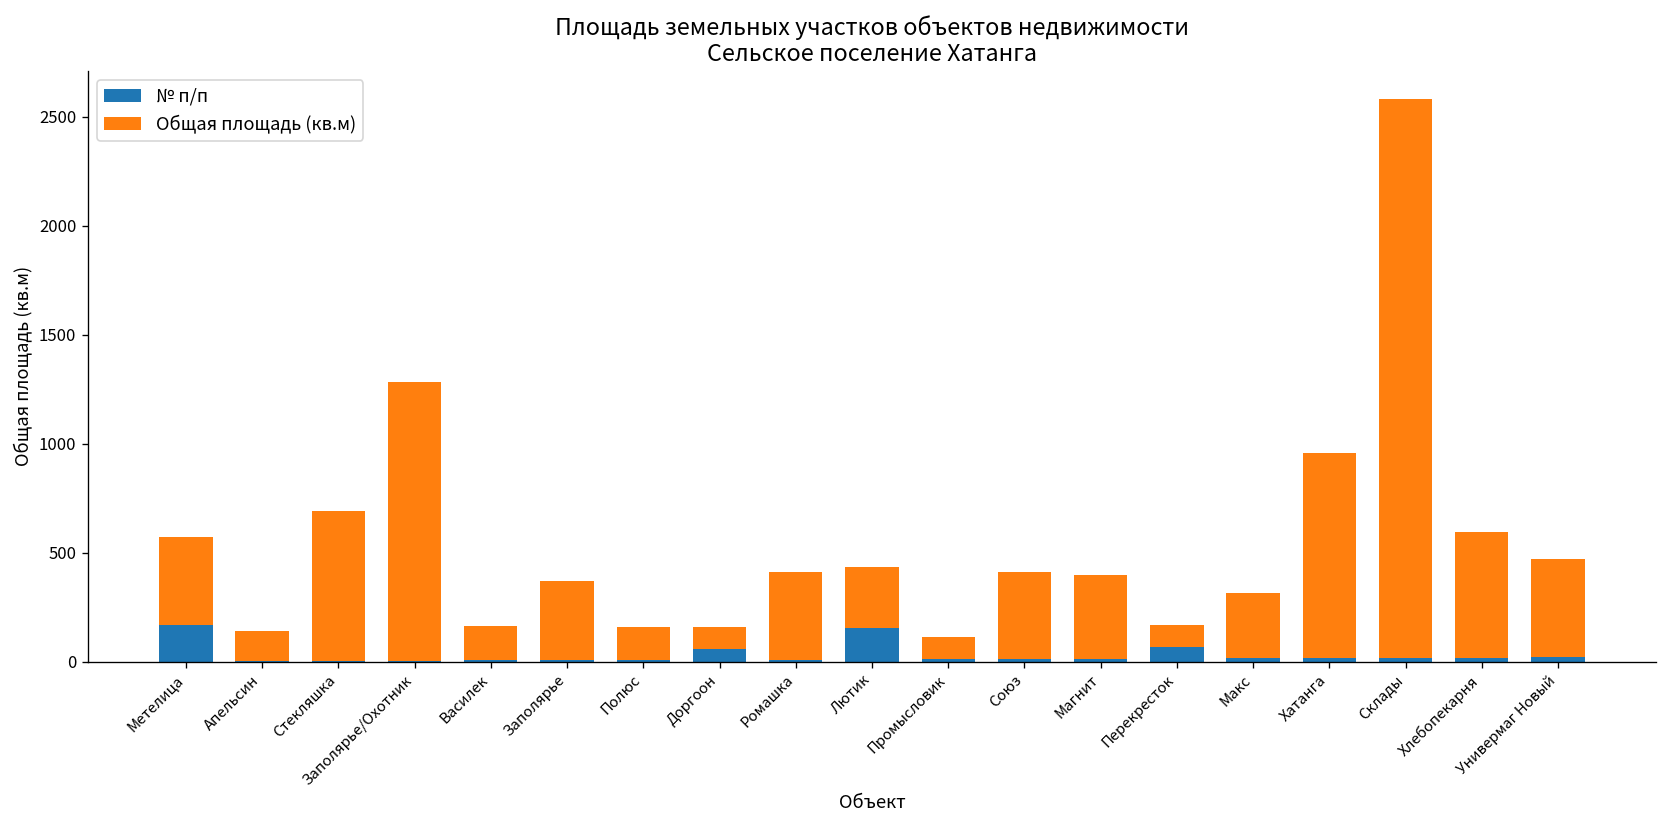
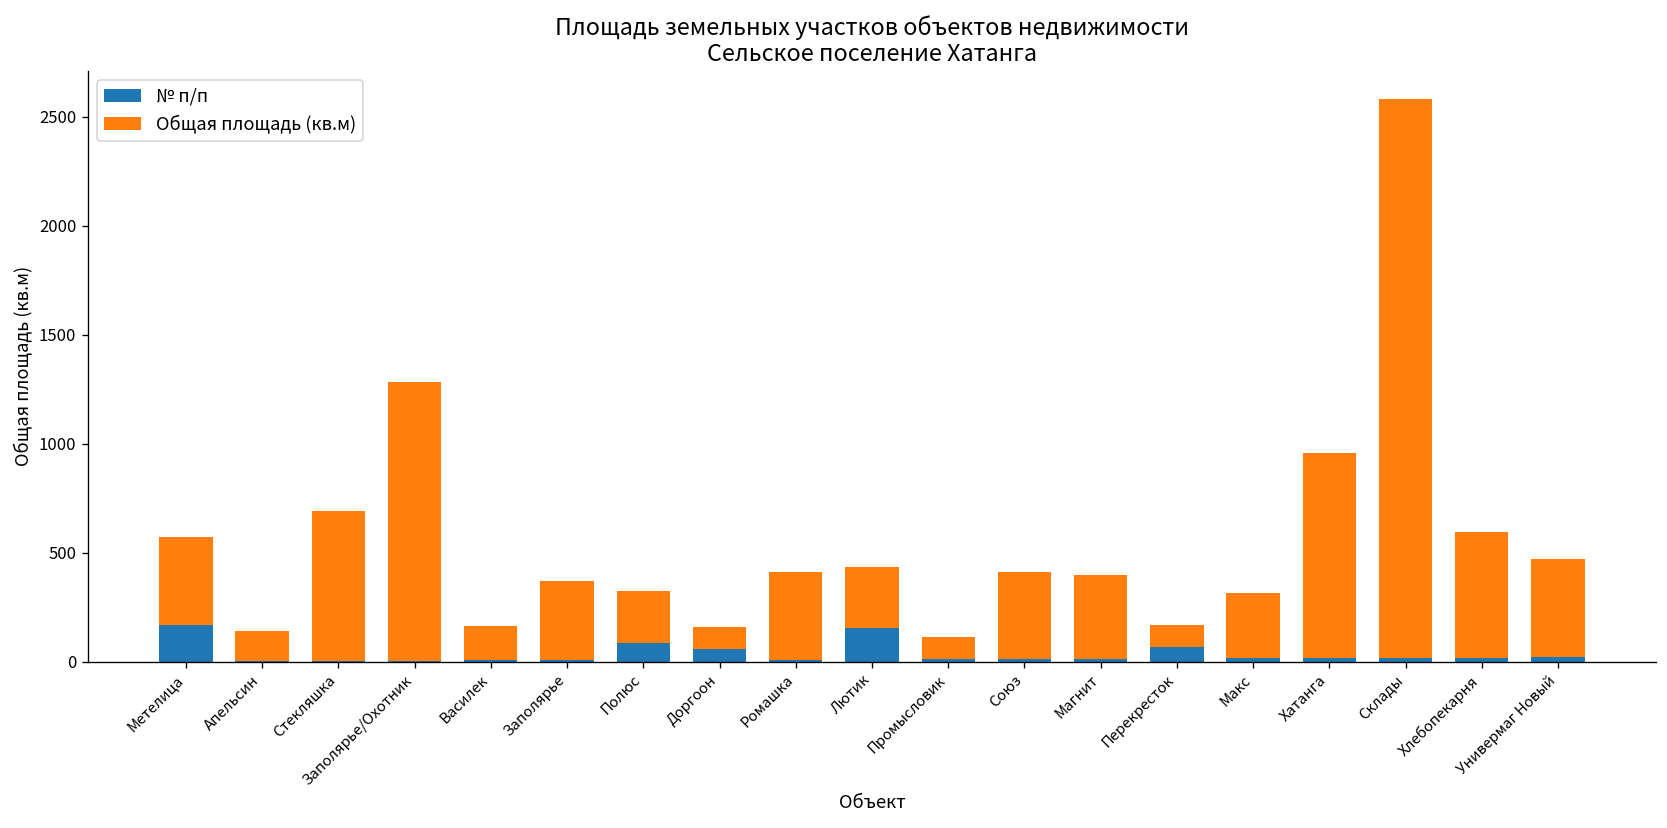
  {
    "№ п/п": {
      "Метелица": 170,
-     "Полюс": 10,
+     "Полюс": 90,
      "Доргоон": 60,
      "Лютик": 150,
      "Перекресток": 70,
      "Макс": 20,
      "Хатанга": 20,
      "Склады": 20,
      "Хлебопекарня": 20,
      "Универмаг Новый": 20
    },
    "Общая площадь (кв.м)": {
      "Метелица": 400,
      "Апельсин": 140,
      "Стекляшка": 690,
      "Заполярье/Охотник": 1280,
      "Василек": 160,
      "Заполярье": 370,
-     "Полюс": 150,
+     "Полюс": 240,
      "Доргоон": 100,
      "Ромашка": 400,
      "Лютик": 280,
      "Промысловик": 100,
      "Союз": 400,
      "Магнит": 390,
      "Перекресток": 100,
      "Макс": 300,
      "Хатанга": 940,
      "Склады": 2560,
      "Хлебопекарня": 580,
      "Универмаг Новый": 450
    }
  }
